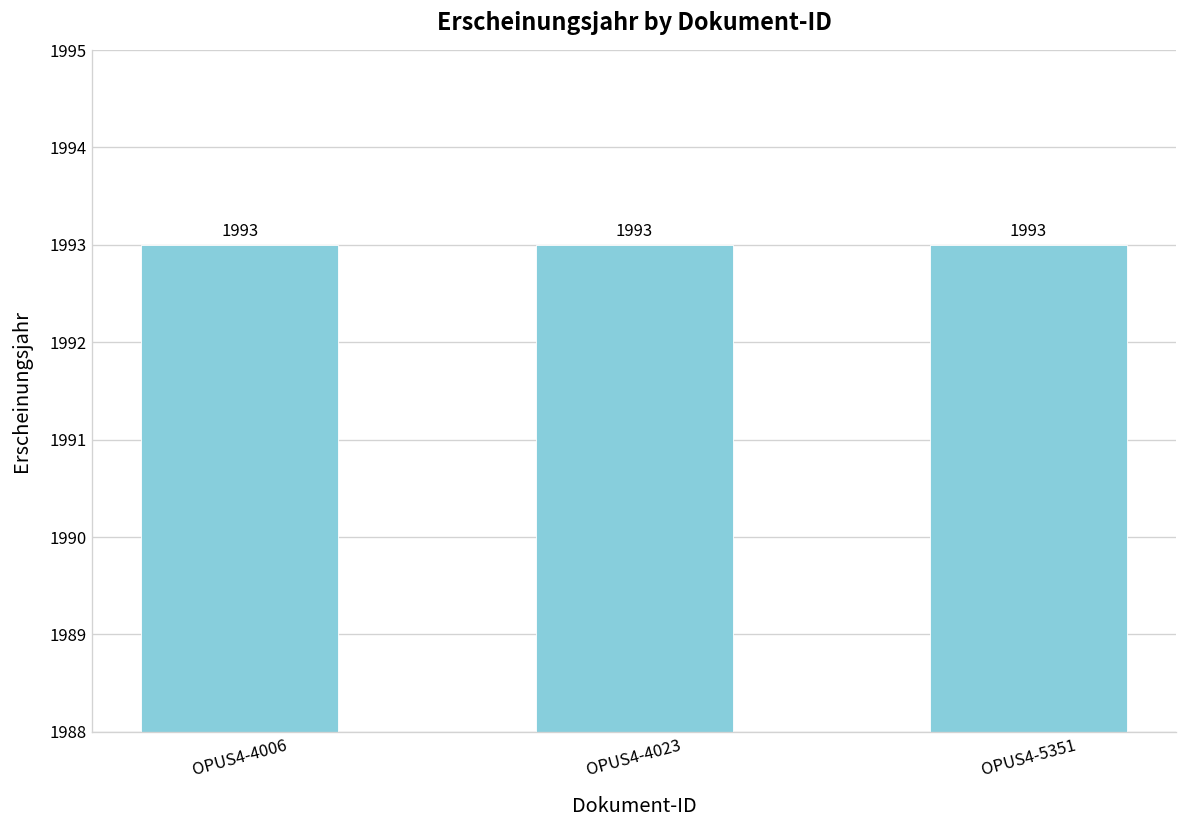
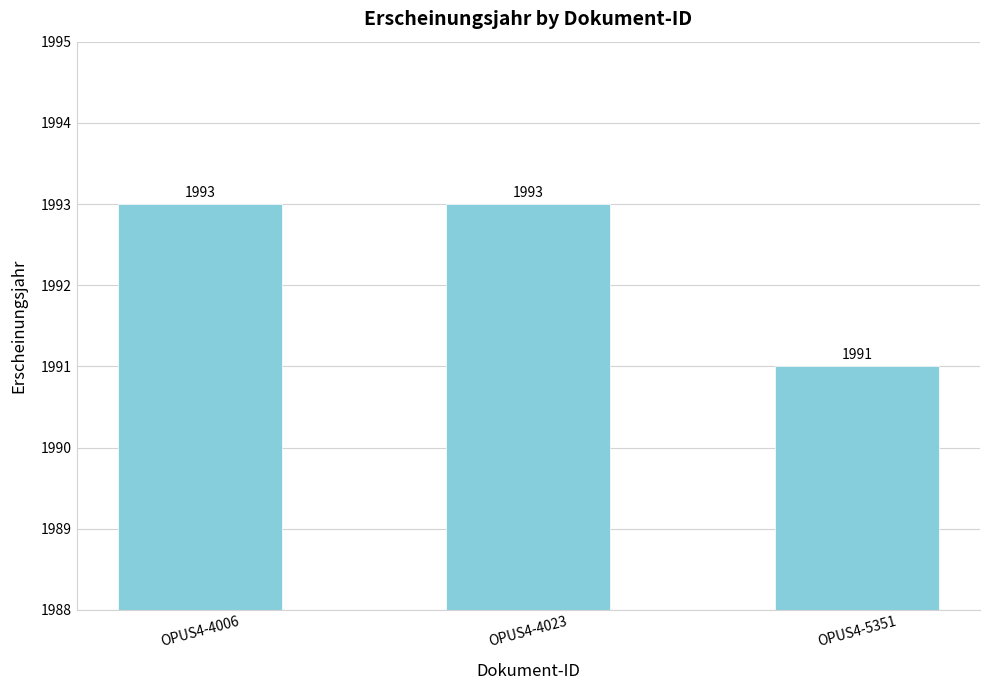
  {
    "OPUS4-4006": 1993,
    "OPUS4-4023": 1993,
-   "OPUS4-5351": 1993
+   "OPUS4-5351": 1991
  }
